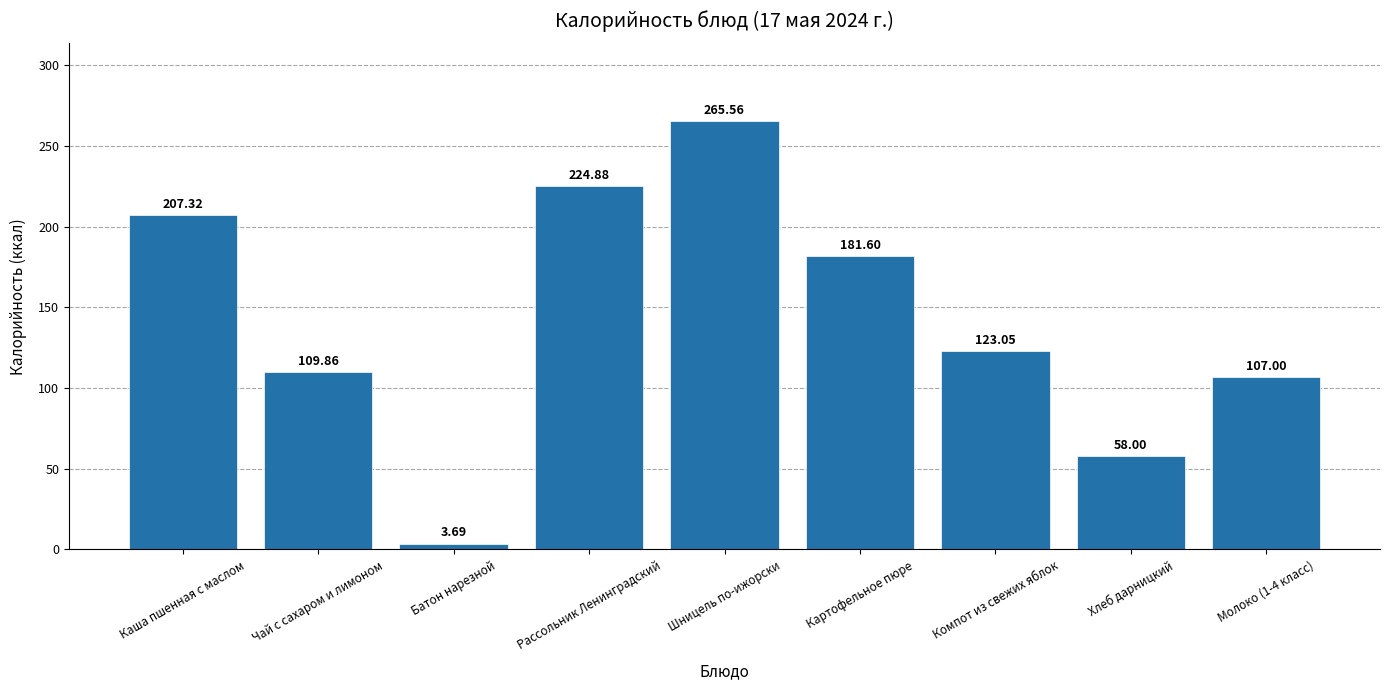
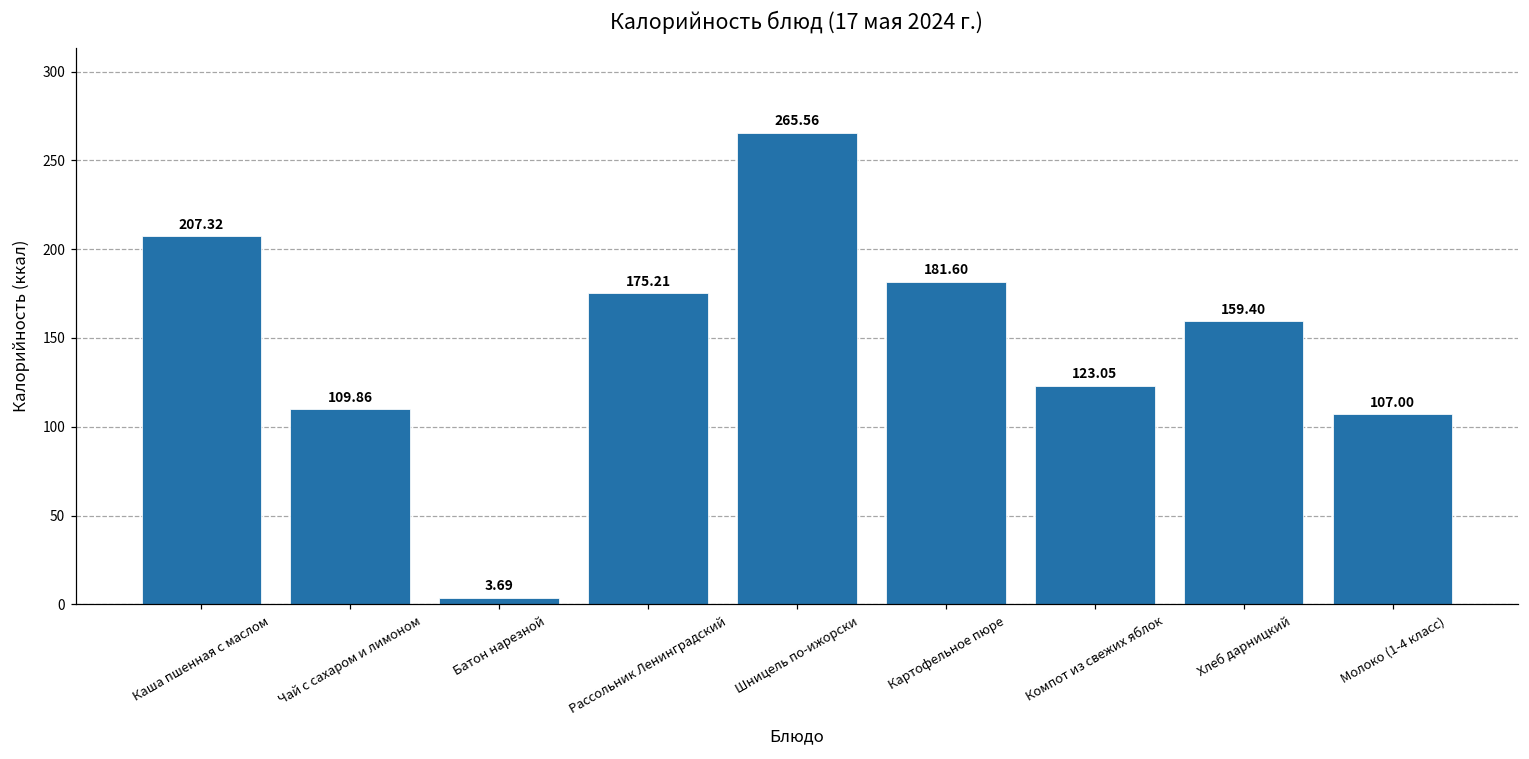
  {
    "Каша пшенная с маслом": 207.32,
    "Чай с сахаром и лимоном": 109.86,
    "Батон нарезной": 3.69,
-   "Рассольник Ленинградский": 224.88,
+   "Рассольник Ленинградский": 175.21,
    "Шницель по-ижорски": 265.56,
    "Картофельное пюре": 181.60,
    "Компот из свежих яблок": 123.05,
-   "Хлеб дарницкий": 58.00,
+   "Хлеб дарницкий": 159.40,
    "Молоко (1-4 класс)": 107.00
  }
